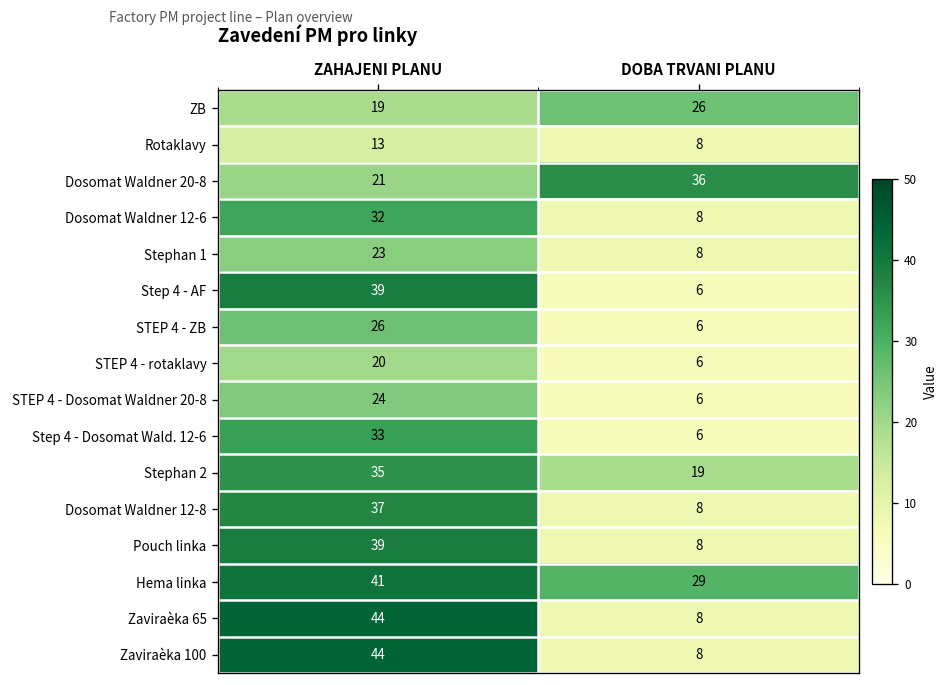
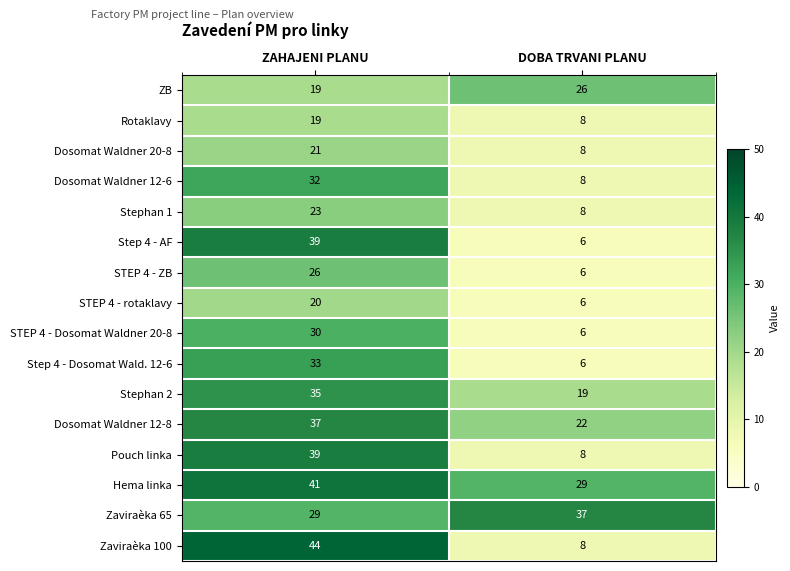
  {
    "ZB": {
      "ZAHAJENI PLANU": 19,
      "DOBA TRVANI PLANU": 26
    },
    "Rotaklavy": {
-     "ZAHAJENI PLANU": 13,
+     "ZAHAJENI PLANU": 19,
      "DOBA TRVANI PLANU": 8
    },
    "Dosomat Waldner 20-8": {
      "ZAHAJENI PLANU": 21,
-     "DOBA TRVANI PLANU": 36
+     "DOBA TRVANI PLANU": 8
    },
    "Dosomat Waldner 12-6": {
      "ZAHAJENI PLANU": 32,
      "DOBA TRVANI PLANU": 8
    },
    "Stephan 1": {
      "ZAHAJENI PLANU": 23,
      "DOBA TRVANI PLANU": 8
    },
    "Step 4 - AF": {
      "ZAHAJENI PLANU": 39,
      "DOBA TRVANI PLANU": 6
    },
    "STEP 4 - ZB": {
      "ZAHAJENI PLANU": 26,
      "DOBA TRVANI PLANU": 6
    },
    "STEP 4 - rotaklavy": {
      "ZAHAJENI PLANU": 20,
      "DOBA TRVANI PLANU": 6
    },
    "STEP 4 - Dosomat Waldner 20-8": {
-     "ZAHAJENI PLANU": 24,
+     "ZAHAJENI PLANU": 30,
      "DOBA TRVANI PLANU": 6
    },
    "Step 4 - Dosomat Wald. 12-6": {
      "ZAHAJENI PLANU": 33,
      "DOBA TRVANI PLANU": 6
    },
    "Stephan 2": {
      "ZAHAJENI PLANU": 35,
      "DOBA TRVANI PLANU": 19
    },
    "Dosomat Waldner 12-8": {
      "ZAHAJENI PLANU": 37,
-     "DOBA TRVANI PLANU": 8
+     "DOBA TRVANI PLANU": 22
    },
    "Pouch linka": {
      "ZAHAJENI PLANU": 39,
      "DOBA TRVANI PLANU": 8
    },
    "Hema linka": {
      "ZAHAJENI PLANU": 41,
      "DOBA TRVANI PLANU": 29
    },
    "Zaviraèka 65": {
-     "ZAHAJENI PLANU": 44,
-     "DOBA TRVANI PLANU": 8
+     "ZAHAJENI PLANU": 29,
+     "DOBA TRVANI PLANU": 37
    },
    "Zaviraèka 100": {
      "ZAHAJENI PLANU": 44,
      "DOBA TRVANI PLANU": 8
    }
  }
